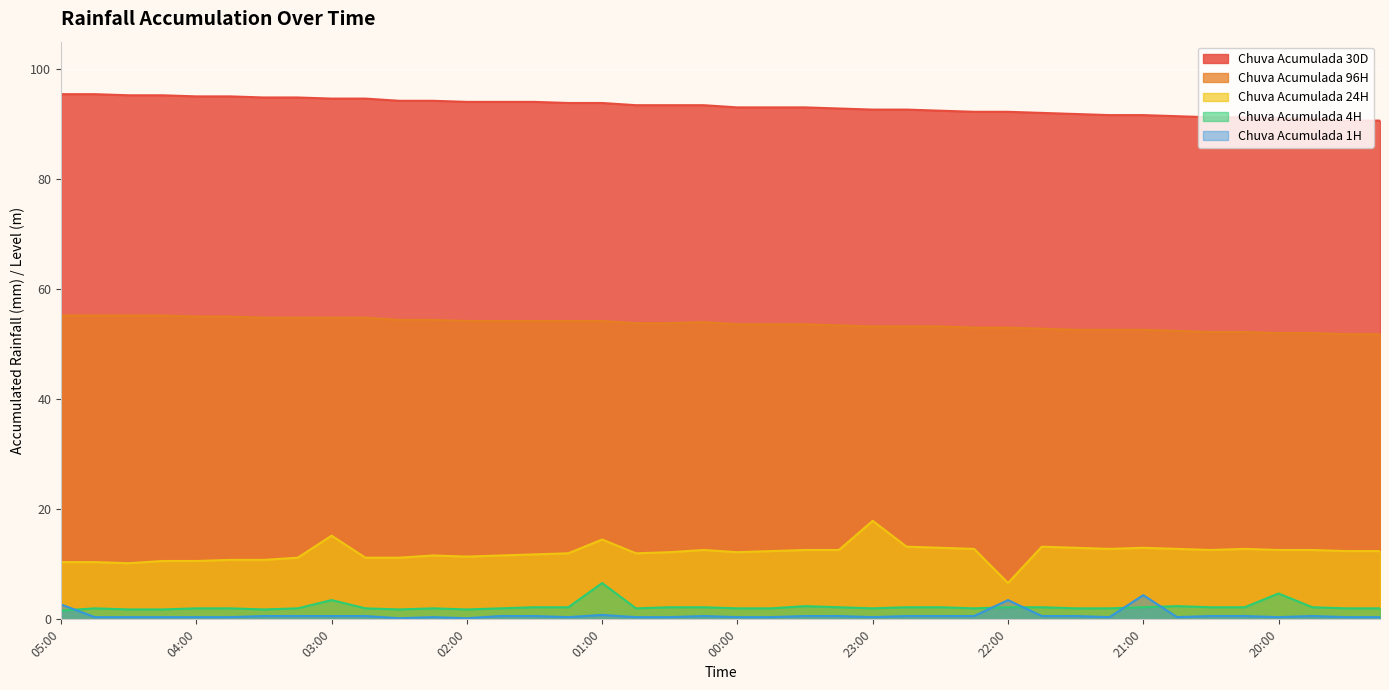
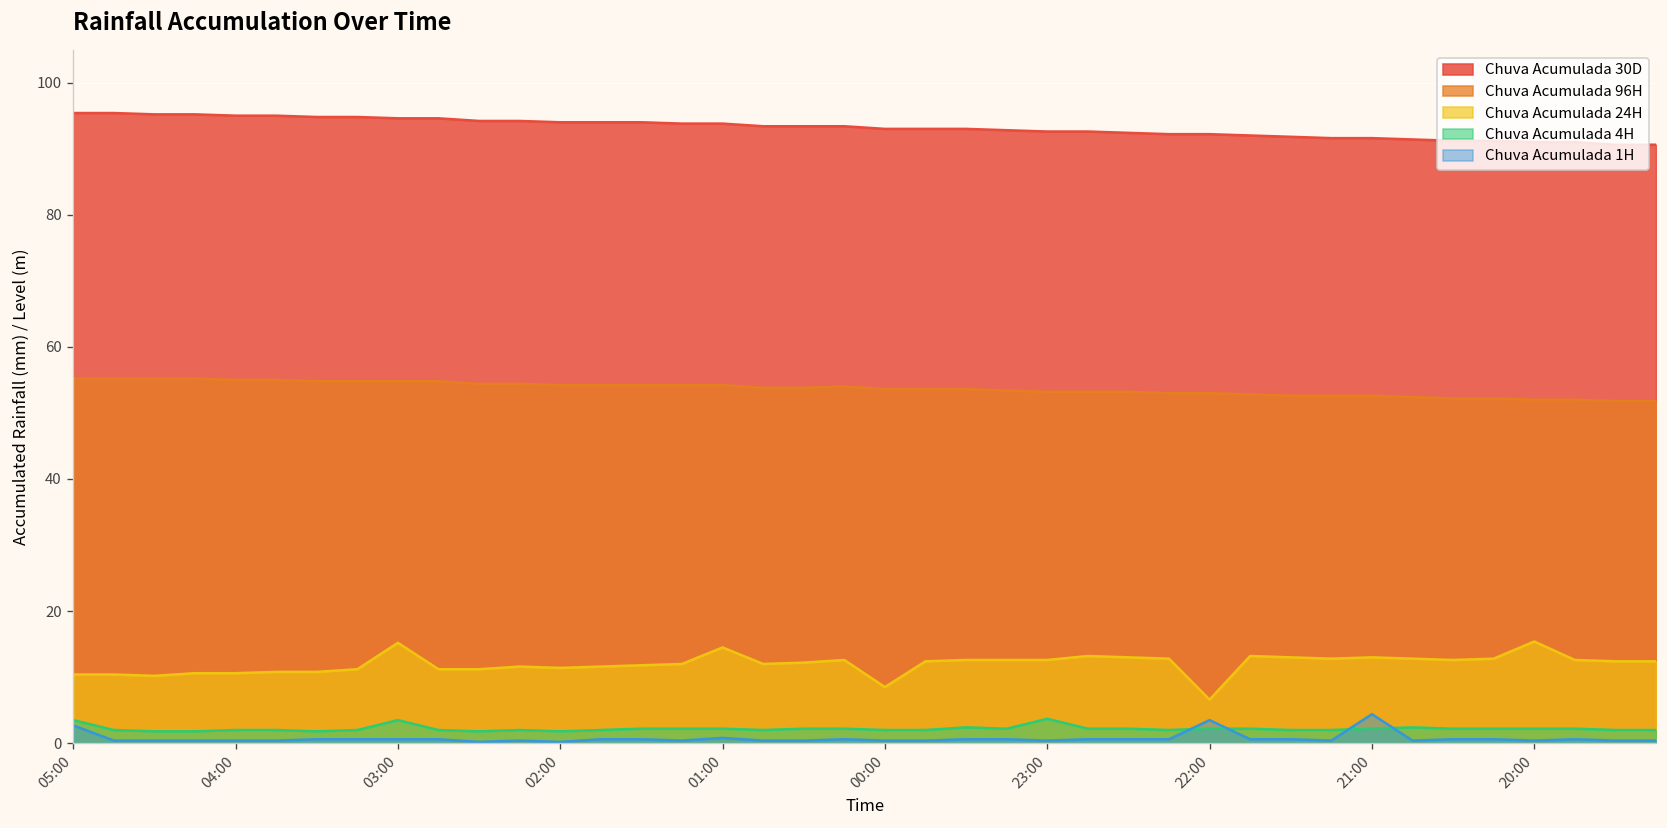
  {
    "Chuva Acumulada 24H": {
      "05:00": 10,
      "04:00": 11,
      "03:00": 15,
      "02:00": 11,
      "01:00": 15,
-     "00:00": 12,
-     "23:00": 18,
+     "00:00": 9,
+     "23:00": 13,
      "22:00": 7,
      "21:00": 13,
-     "20:00": 13
+     "20:00": 15
    },
    "Chuva Acumulada 4H": {
-     "05:00": 2,
+     "05:00": 4,
      "04:00": 2,
      "03:00": 4,
      "02:00": 2,
-     "01:00": 7,
+     "01:00": 2,
      "00:00": 2,
-     "23:00": 2,
+     "23:00": 4,
      "22:00": 2,
      "21:00": 2,
-     "20:00": 5
+     "20:00": 2
    },
    "Chuva Acumulada 1H": {
      "05:00": 3,
      "04:00": 0,
      "03:00": 1,
      "02:00": 0,
      "01:00": 1,
      "00:00": 0,
      "23:00": 0,
      "22:00": 4,
      "21:00": 4,
      "20:00": 0
    }
  }
